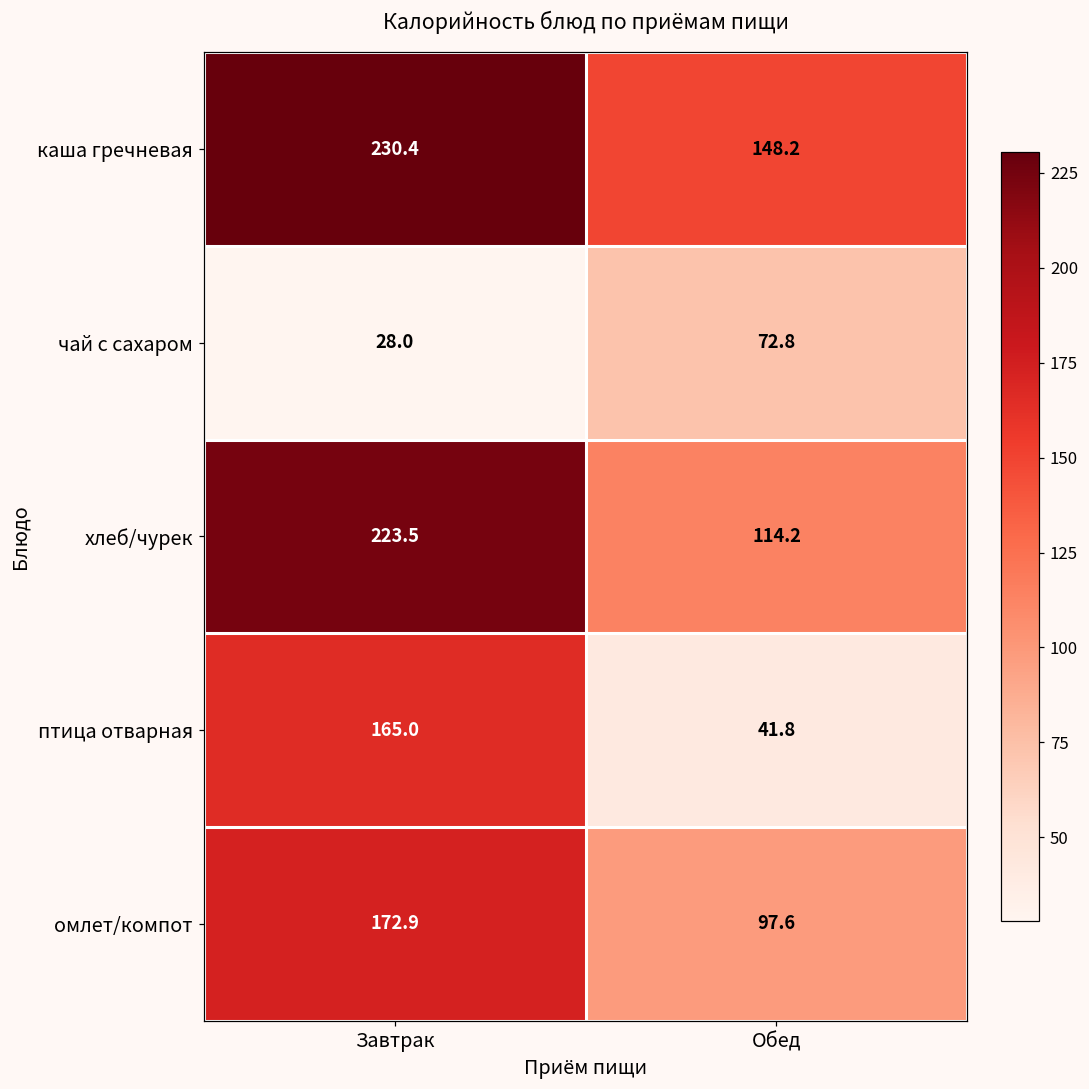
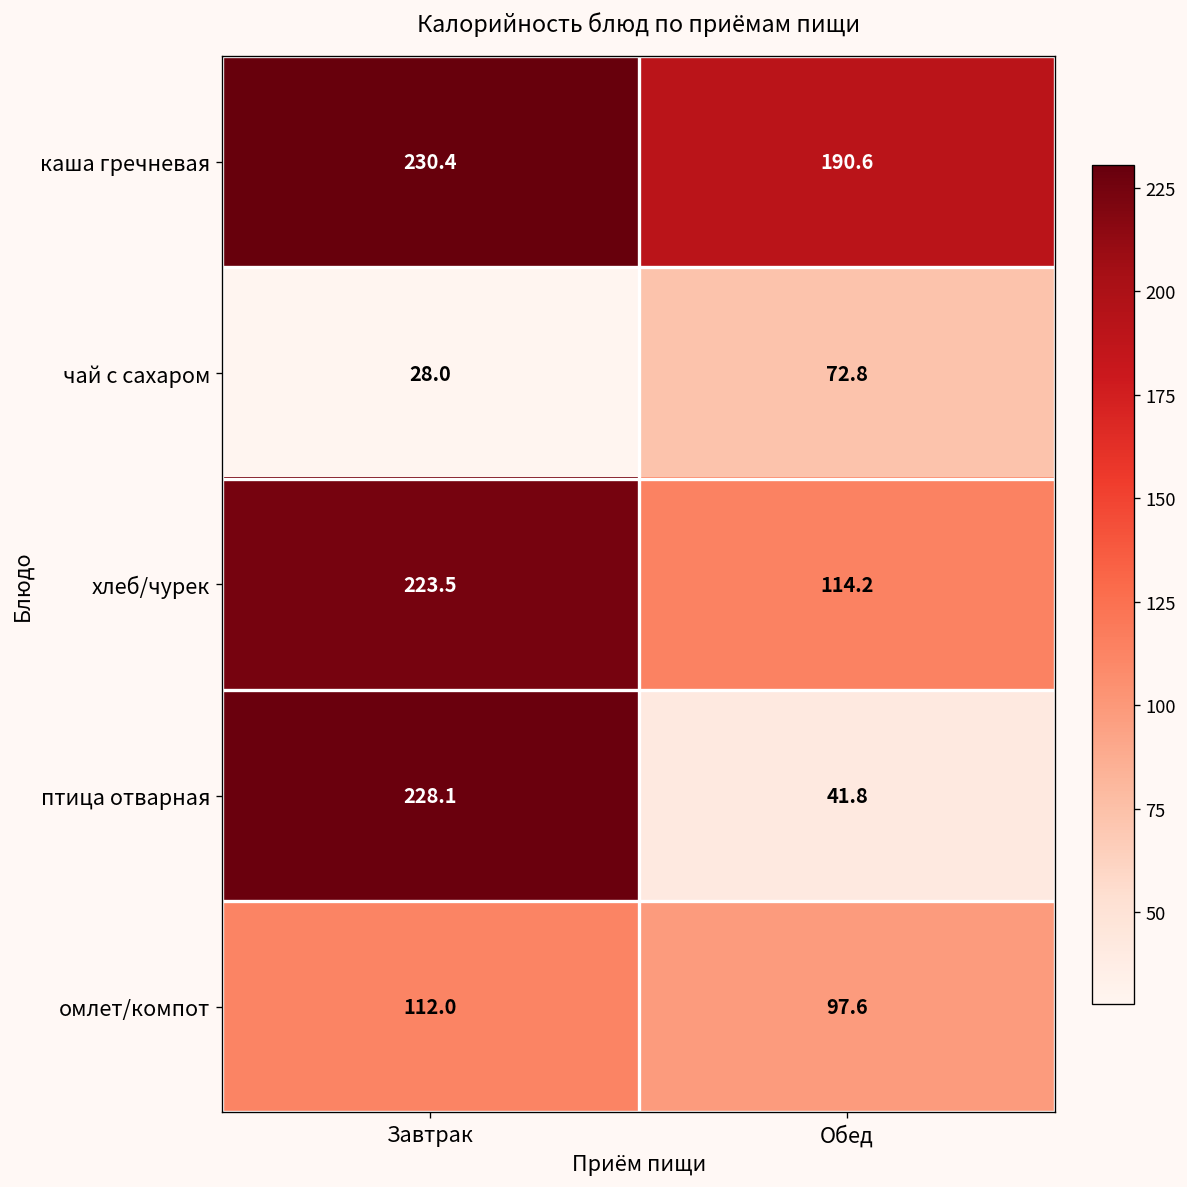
  {
    "каша гречневая": {
      "Завтрак": 230.4,
-     "Обед": 148.2
+     "Обед": 190.6
    },
    "чай с сахаром": {
      "Завтрак": 28.0,
      "Обед": 72.8
    },
    "хлеб/чурек": {
      "Завтрак": 223.5,
      "Обед": 114.2
    },
    "птица отварная": {
-     "Завтрак": 165.0,
+     "Завтрак": 228.1,
      "Обед": 41.8
    },
    "омлет/компот": {
-     "Завтрак": 172.9,
+     "Завтрак": 112.0,
      "Обед": 97.6
    }
  }
